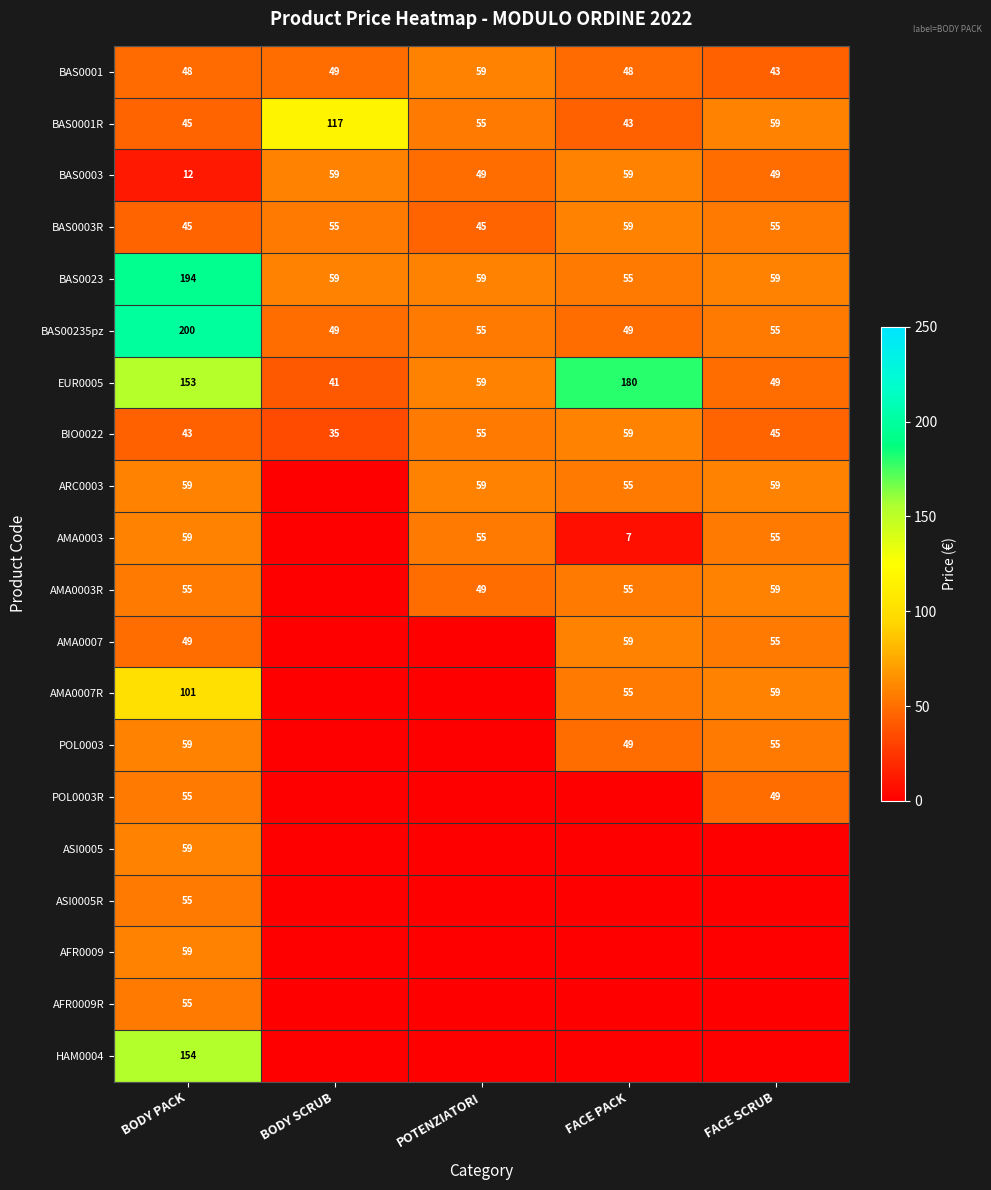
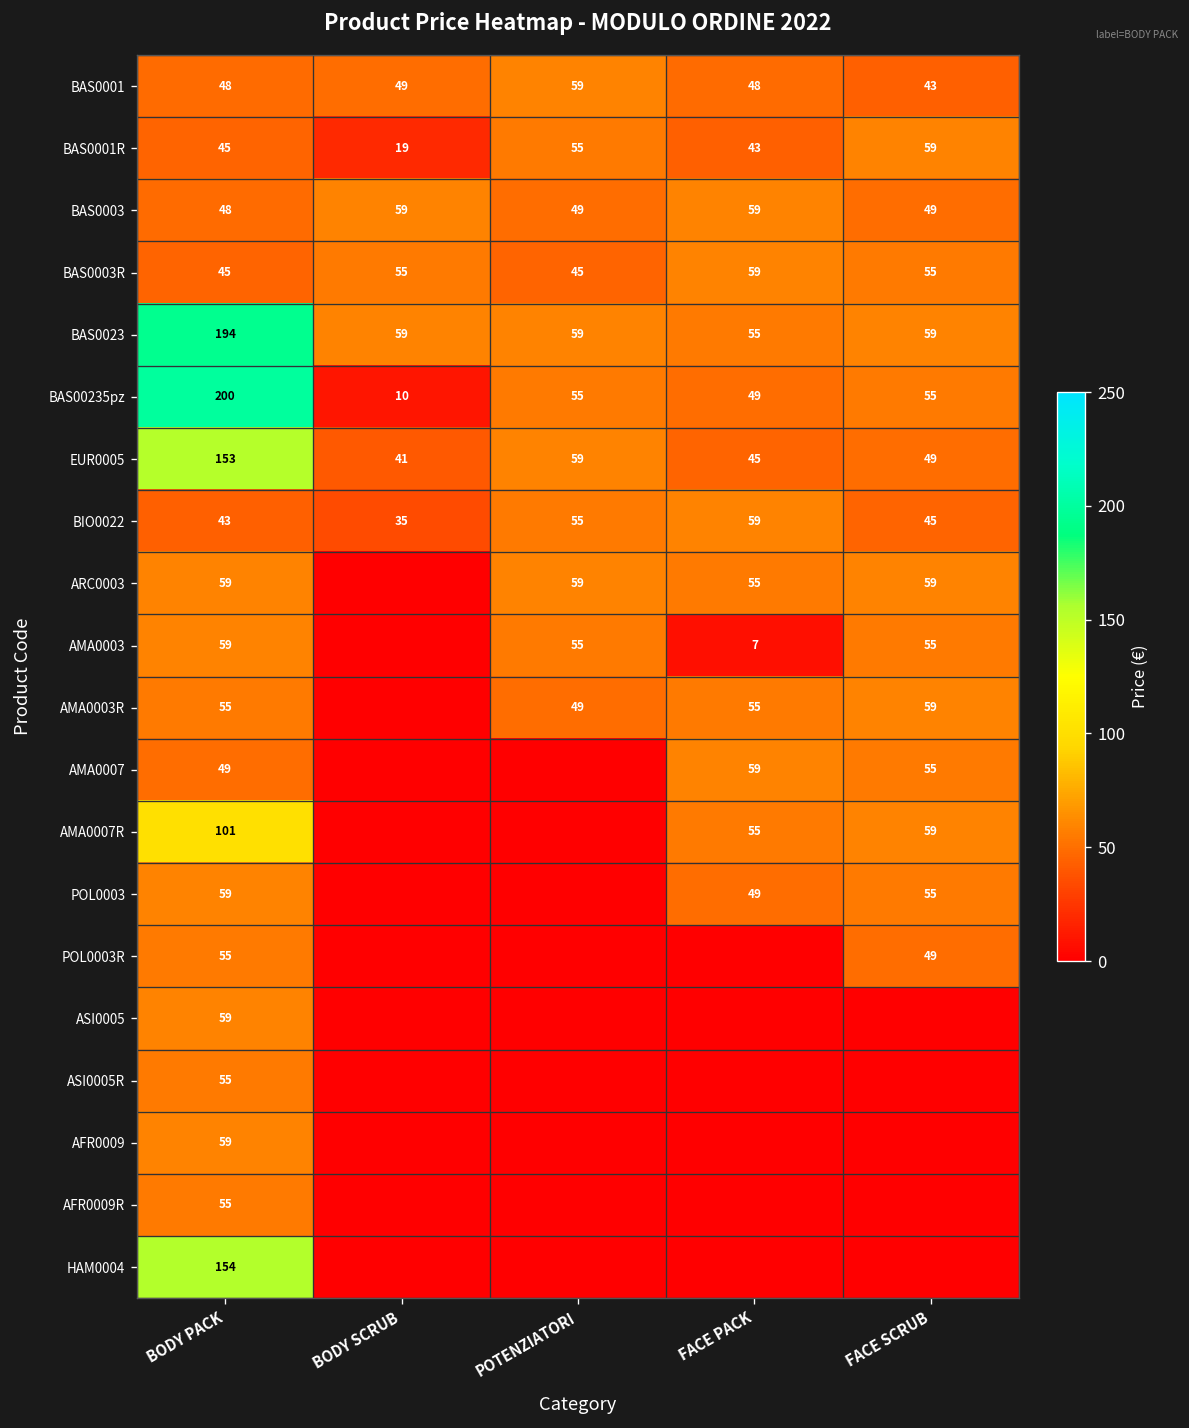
  {
    "BAS0001": {
      "BODY PACK": 48,
      "BODY SCRUB": 49,
      "POTENZIATORI": 59,
      "FACE PACK": 48,
      "FACE SCRUB": 43
    },
    "BAS0001R": {
      "BODY PACK": 45,
-     "BODY SCRUB": 117,
+     "BODY SCRUB": 19,
      "POTENZIATORI": 55,
      "FACE PACK": 43,
      "FACE SCRUB": 59
    },
    "BAS0003": {
-     "BODY PACK": 12,
+     "BODY PACK": 48,
      "BODY SCRUB": 59,
      "POTENZIATORI": 49,
      "FACE PACK": 59,
      "FACE SCRUB": 49
    },
    "BAS0003R": {
      "BODY PACK": 45,
      "BODY SCRUB": 55,
      "POTENZIATORI": 45,
      "FACE PACK": 59,
      "FACE SCRUB": 55
    },
    "BAS0023": {
      "BODY PACK": 194,
      "BODY SCRUB": 59,
      "POTENZIATORI": 59,
      "FACE PACK": 55,
      "FACE SCRUB": 59
    },
    "BAS00235pz": {
      "BODY PACK": 200,
-     "BODY SCRUB": 49,
+     "BODY SCRUB": 10,
      "POTENZIATORI": 55,
      "FACE PACK": 49,
      "FACE SCRUB": 55
    },
    "EUR0005": {
      "BODY PACK": 153,
      "BODY SCRUB": 41,
      "POTENZIATORI": 59,
-     "FACE PACK": 180,
+     "FACE PACK": 45,
      "FACE SCRUB": 49
    },
    "BIO0022": {
      "BODY PACK": 43,
      "BODY SCRUB": 35,
      "POTENZIATORI": 55,
      "FACE PACK": 59,
      "FACE SCRUB": 45
    },
    "ARC0003": {
      "BODY PACK": 59,
      "POTENZIATORI": 59,
      "FACE PACK": 55,
      "FACE SCRUB": 59
    },
    "AMA0003": {
      "BODY PACK": 59,
      "POTENZIATORI": 55,
      "FACE PACK": 7,
      "FACE SCRUB": 55
    },
    "AMA0003R": {
      "BODY PACK": 55,
      "POTENZIATORI": 49,
      "FACE PACK": 55,
      "FACE SCRUB": 59
    },
    "AMA0007": {
      "BODY PACK": 49,
      "FACE PACK": 59,
      "FACE SCRUB": 55
    },
    "AMA0007R": {
      "BODY PACK": 101,
      "FACE PACK": 55,
      "FACE SCRUB": 59
    },
    "POL0003": {
      "BODY PACK": 59,
      "FACE PACK": 49,
      "FACE SCRUB": 55
    },
    "POL0003R": {
      "BODY PACK": 55,
      "FACE SCRUB": 49
    },
    "ASI0005": {
      "BODY PACK": 59
    },
    "ASI0005R": {
      "BODY PACK": 55
    },
    "AFR0009": {
      "BODY PACK": 59
    },
    "AFR0009R": {
      "BODY PACK": 55
    },
    "HAM0004": {
      "BODY PACK": 154
    }
  }
